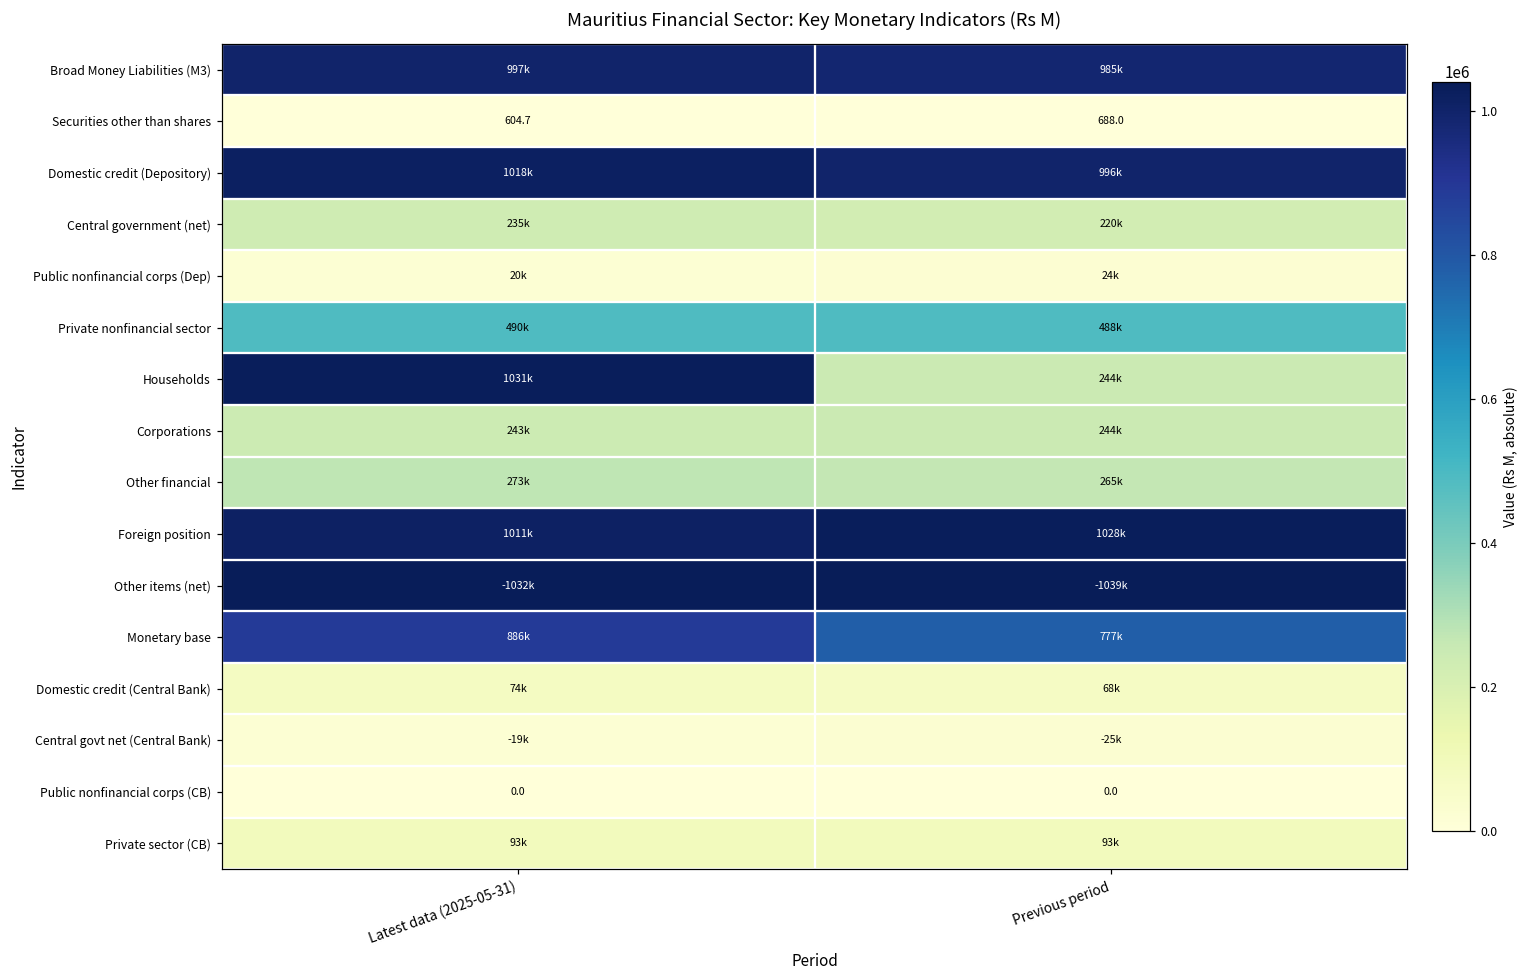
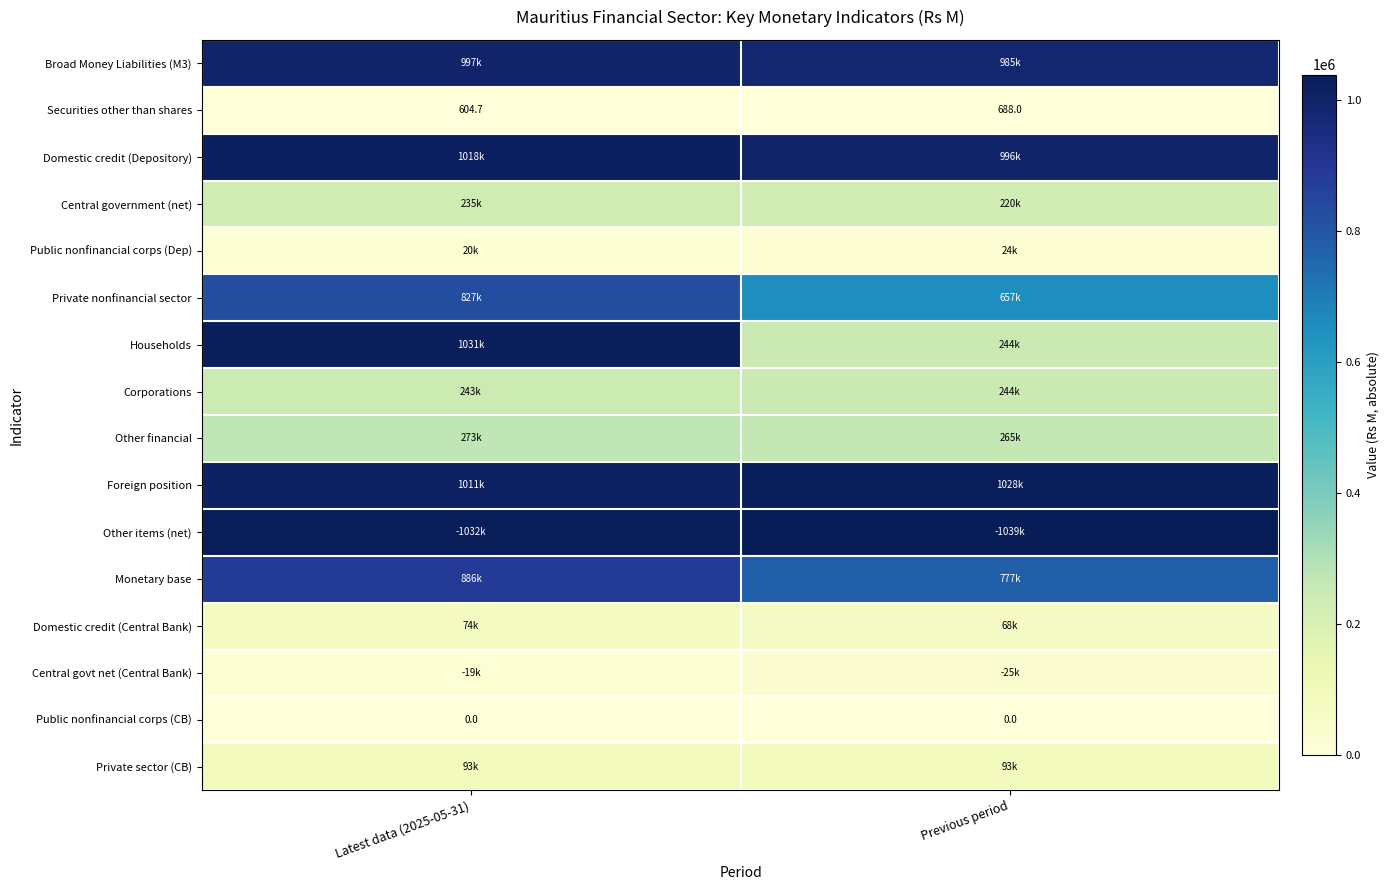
  {
    "Broad Money Liabilities (M3)": {
      "Latest data (2025-05-31)": "997k",
      "Previous period": "985k"
    },
    "Securities other than shares": {
      "Latest data (2025-05-31)": "604.7",
      "Previous period": "688.0"
    },
    "Domestic credit (Depository)": {
      "Latest data (2025-05-31)": "1018k",
      "Previous period": "996k"
    },
    "Central government (net)": {
      "Latest data (2025-05-31)": "235k",
      "Previous period": "220k"
    },
    "Public nonfinancial corps (Dep)": {
      "Latest data (2025-05-31)": "20k",
      "Previous period": "24k"
    },
    "Private nonfinancial sector": {
-     "Latest data (2025-05-31)": "490k",
-     "Previous period": "488k"
+     "Latest data (2025-05-31)": "827k",
+     "Previous period": "657k"
    },
    "Households": {
      "Latest data (2025-05-31)": "1031k",
      "Previous period": "244k"
    },
    "Corporations": {
      "Latest data (2025-05-31)": "243k",
      "Previous period": "244k"
    },
    "Other financial": {
      "Latest data (2025-05-31)": "273k",
      "Previous period": "265k"
    },
    "Foreign position": {
      "Latest data (2025-05-31)": "1011k",
      "Previous period": "1028k"
    },
    "Other items (net)": {
      "Latest data (2025-05-31)": "-1032k",
      "Previous period": "-1039k"
    },
    "Monetary base": {
      "Latest data (2025-05-31)": "886k",
      "Previous period": "777k"
    },
    "Domestic credit (Central Bank)": {
      "Latest data (2025-05-31)": "74k",
      "Previous period": "68k"
    },
    "Central govt net (Central Bank)": {
      "Latest data (2025-05-31)": "-19k",
      "Previous period": "-25k"
    },
    "Public nonfinancial corps (CB)": {
      "Latest data (2025-05-31)": "0.0",
      "Previous period": "0.0"
    },
    "Private sector (CB)": {
      "Latest data (2025-05-31)": "93k",
      "Previous period": "93k"
    }
  }
